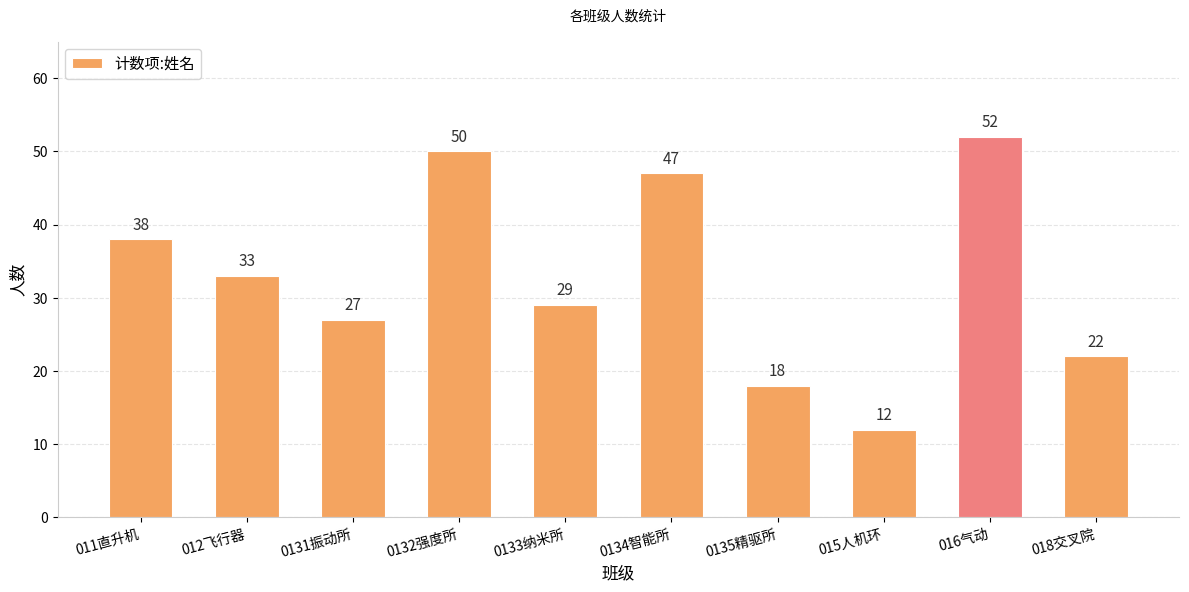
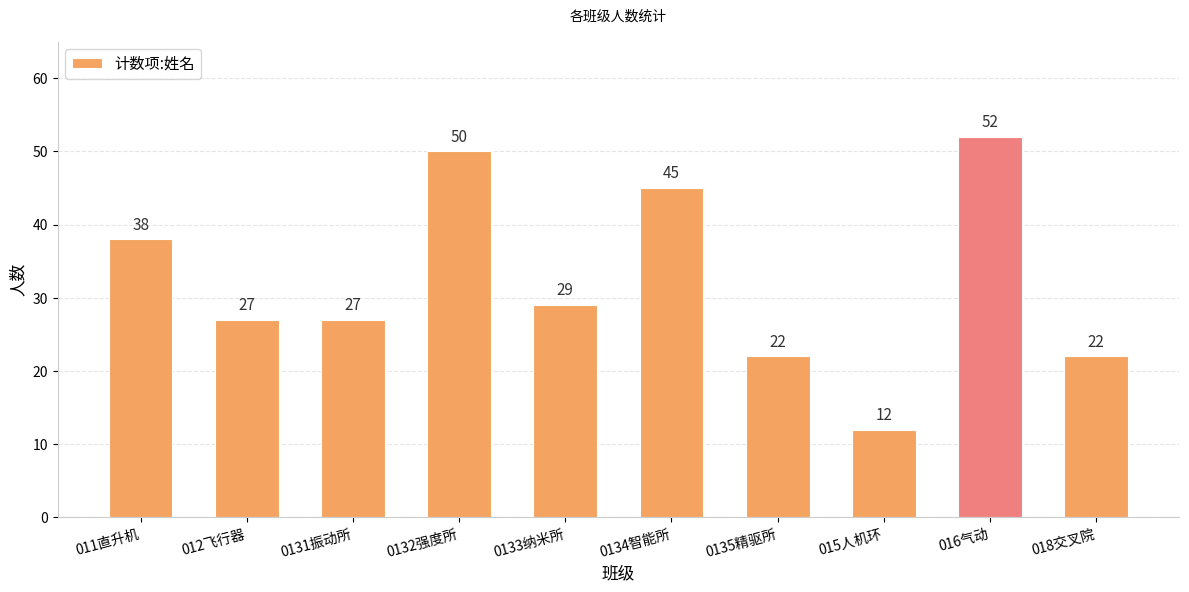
  {
    "011直升机": 38,
-   "012飞行器": 33,
+   "012飞行器": 27,
    "0131振动所": 27,
    "0132强度所": 50,
    "0133纳米所": 29,
-   "0134智能所": 47,
-   "0135精驱所": 18,
+   "0134智能所": 45,
+   "0135精驱所": 22,
    "015人机环": 12,
    "016气动": 52,
    "018交叉院": 22
  }
